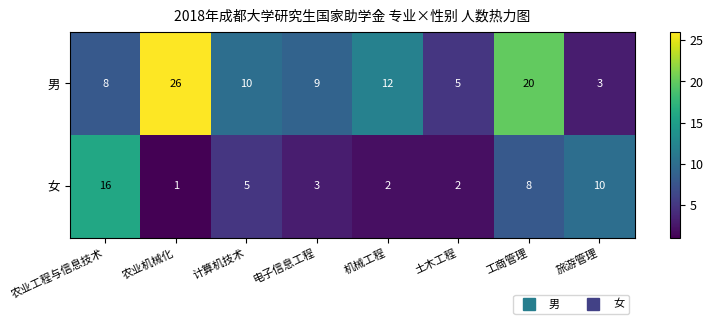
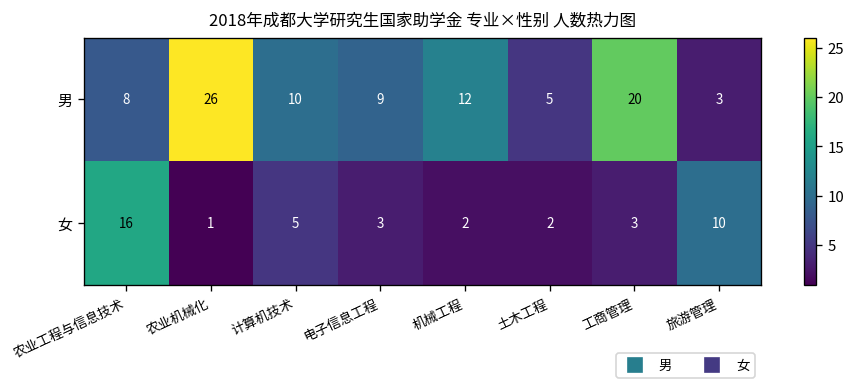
  {
    "男": {
      "农业工程与信息技术": 8,
      "农业机械化": 26,
      "计算机技术": 10,
      "电子信息工程": 9,
      "机械工程": 12,
      "土木工程": 5,
      "工商管理": 20,
      "旅游管理": 3
    },
    "女": {
      "农业工程与信息技术": 16,
      "农业机械化": 1,
      "计算机技术": 5,
      "电子信息工程": 3,
      "机械工程": 2,
      "土木工程": 2,
-     "工商管理": 8,
+     "工商管理": 3,
      "旅游管理": 10
    }
  }
